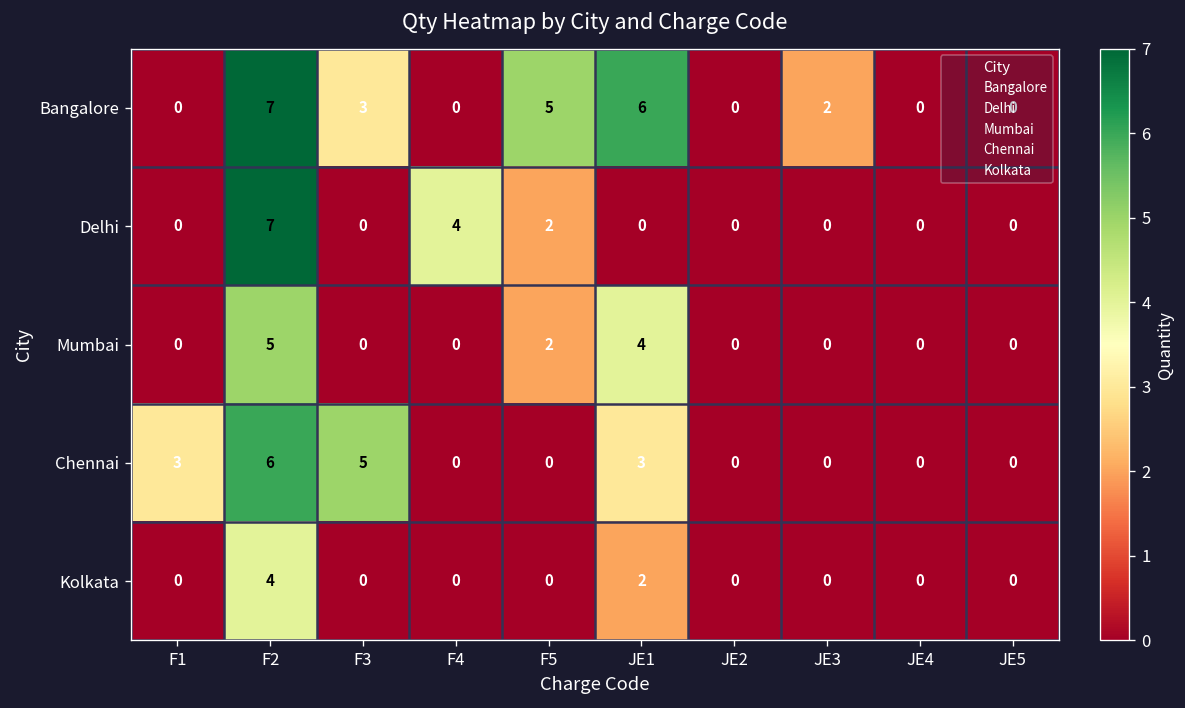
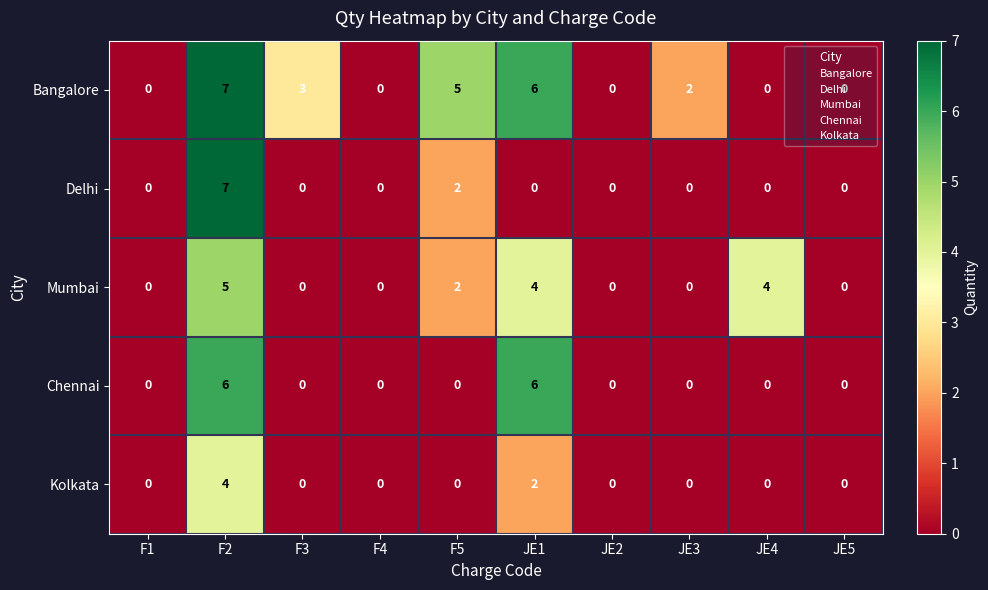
  {
    "Bangalore": {
      "F1": 0,
      "F2": 7,
      "F3": 3,
      "F4": 0,
      "F5": 5,
      "JE1": 6,
      "JE2": 0,
      "JE3": 2,
      "JE4": 0
    },
    "Delhi": {
      "F1": 0,
      "F2": 7,
      "F3": 0,
-     "F4": 4,
+     "F4": 0,
      "F5": 2,
      "JE1": 0,
      "JE2": 0,
      "JE3": 0,
      "JE4": 0,
      "JE5": 0
    },
    "Mumbai": {
      "F1": 0,
      "F2": 5,
      "F3": 0,
      "F4": 0,
      "F5": 2,
      "JE1": 4,
      "JE2": 0,
      "JE3": 0,
-     "JE4": 0,
+     "JE4": 4,
      "JE5": 0
    },
    "Chennai": {
-     "F1": 3,
+     "F1": 0,
      "F2": 6,
-     "F3": 5,
+     "F3": 0,
      "F4": 0,
      "F5": 0,
-     "JE1": 3,
+     "JE1": 6,
      "JE2": 0,
      "JE3": 0,
      "JE4": 0,
      "JE5": 0
    },
    "Kolkata": {
      "F1": 0,
      "F2": 4,
      "F3": 0,
      "F4": 0,
      "F5": 0,
      "JE1": 2,
      "JE2": 0,
      "JE3": 0,
      "JE4": 0,
      "JE5": 0
    }
  }
